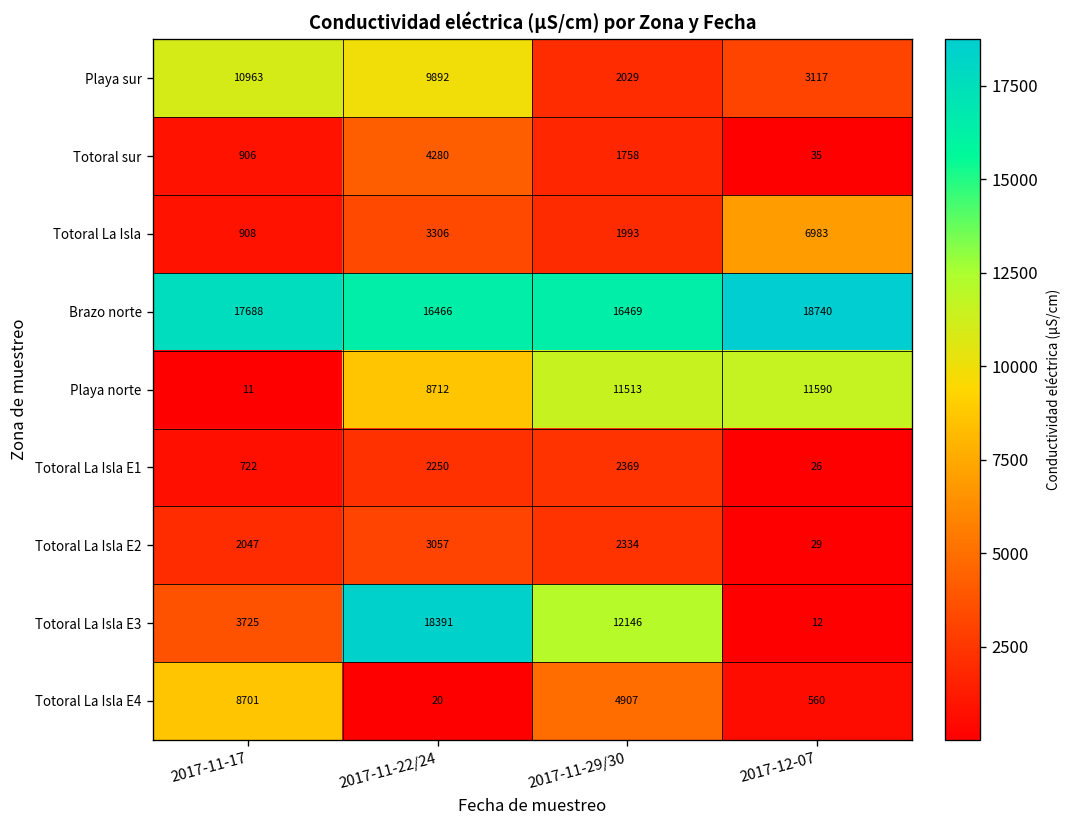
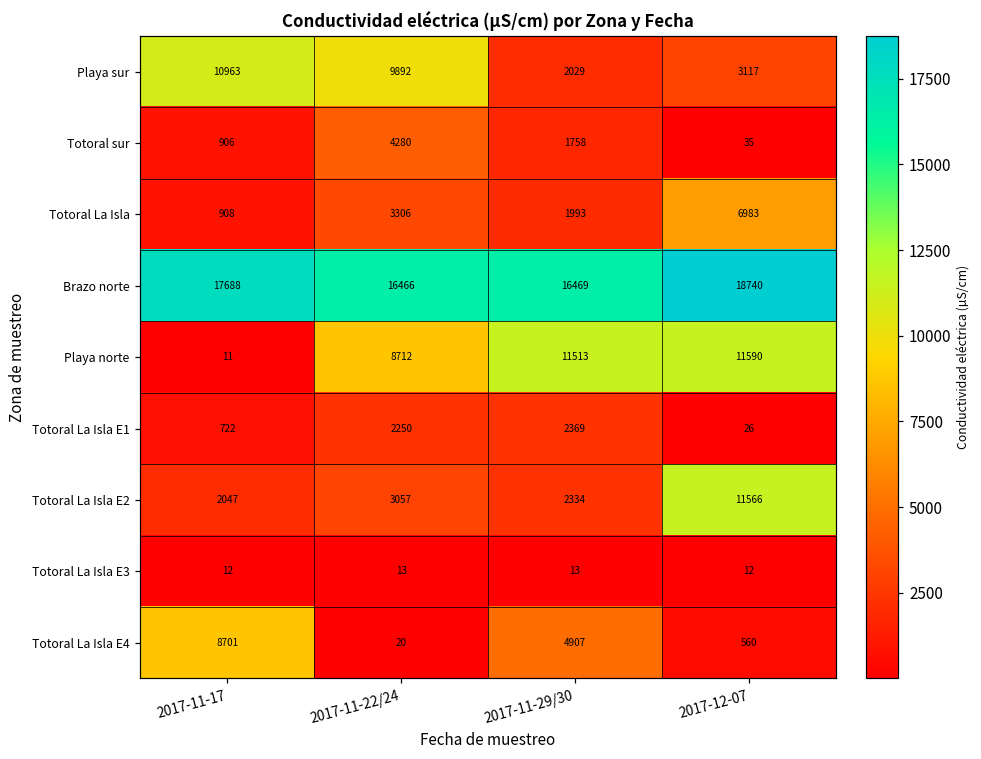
  {
    "Playa sur": {
      "2017-11-17": 10963,
      "2017-11-22/24": 9892,
      "2017-11-29/30": 2029,
      "2017-12-07": 3117
    },
    "Totoral sur": {
      "2017-11-17": 906,
      "2017-11-22/24": 4280,
      "2017-11-29/30": 1758,
      "2017-12-07": 35
    },
    "Totoral La Isla": {
      "2017-11-17": 908,
      "2017-11-22/24": 3306,
      "2017-11-29/30": 1993,
      "2017-12-07": 6983
    },
    "Brazo norte": {
      "2017-11-17": 17688,
      "2017-11-22/24": 16466,
      "2017-11-29/30": 16469,
      "2017-12-07": 18740
    },
    "Playa norte": {
      "2017-11-17": 11,
      "2017-11-22/24": 8712,
      "2017-11-29/30": 11513,
      "2017-12-07": 11590
    },
    "Totoral La Isla E1": {
      "2017-11-17": 722,
      "2017-11-22/24": 2250,
      "2017-11-29/30": 2369,
      "2017-12-07": 26
    },
    "Totoral La Isla E2": {
      "2017-11-17": 2047,
      "2017-11-22/24": 3057,
      "2017-11-29/30": 2334,
-     "2017-12-07": 29
+     "2017-12-07": 11566
    },
    "Totoral La Isla E3": {
-     "2017-11-17": 3725,
-     "2017-11-22/24": 18391,
-     "2017-11-29/30": 12146,
+     "2017-11-17": 12,
+     "2017-11-22/24": 13,
+     "2017-11-29/30": 13,
      "2017-12-07": 12
    },
    "Totoral La Isla E4": {
      "2017-11-17": 8701,
      "2017-11-22/24": 20,
      "2017-11-29/30": 4907,
      "2017-12-07": 560
    }
  }
